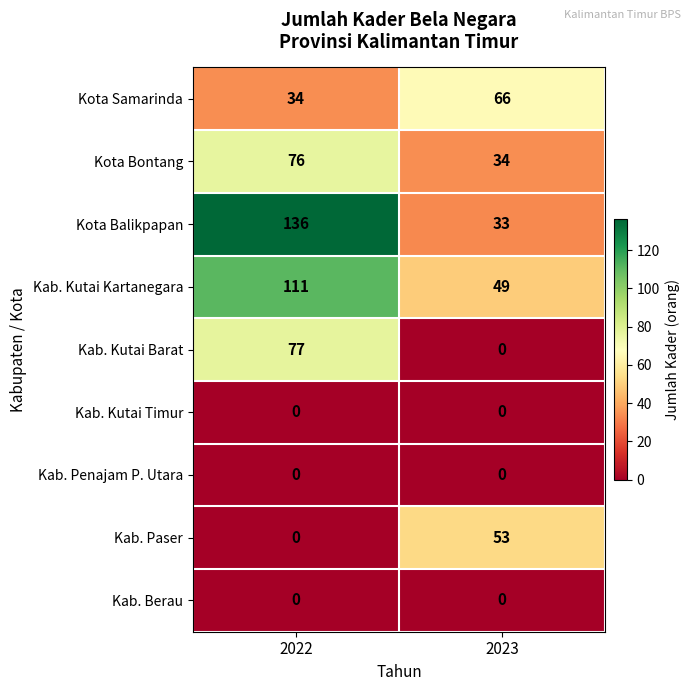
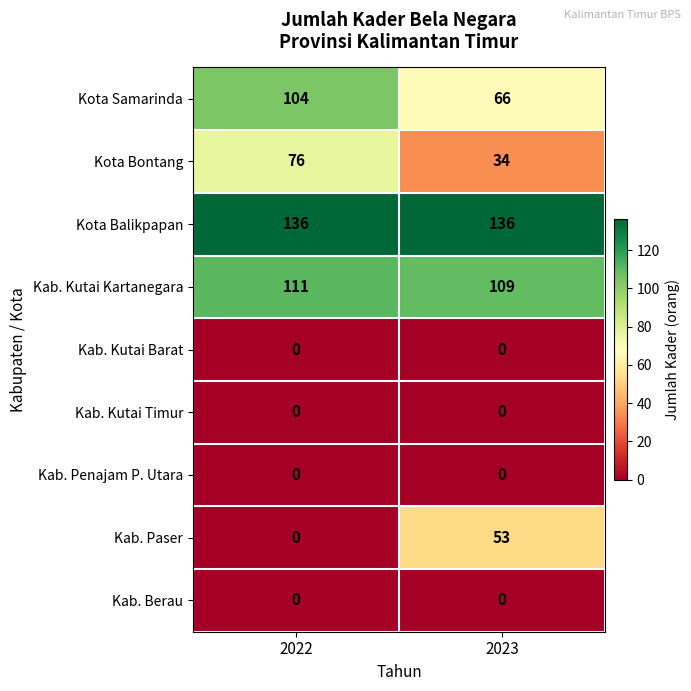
  {
    "Kota Samarinda": {
-     "2022": 34,
+     "2022": 104,
      "2023": 66
    },
    "Kota Bontang": {
      "2022": 76,
      "2023": 34
    },
    "Kota Balikpapan": {
      "2022": 136,
-     "2023": 33
+     "2023": 136
    },
    "Kab. Kutai Kartanegara": {
      "2022": 111,
-     "2023": 49
+     "2023": 109
    },
    "Kab. Kutai Barat": {
-     "2022": 77,
+     "2022": 0,
      "2023": 0
    },
    "Kab. Kutai Timur": {
      "2022": 0,
      "2023": 0
    },
    "Kab. Penajam P. Utara": {
      "2022": 0,
      "2023": 0
    },
    "Kab. Paser": {
      "2022": 0,
      "2023": 53
    },
    "Kab. Berau": {
      "2022": 0,
      "2023": 0
    }
  }
